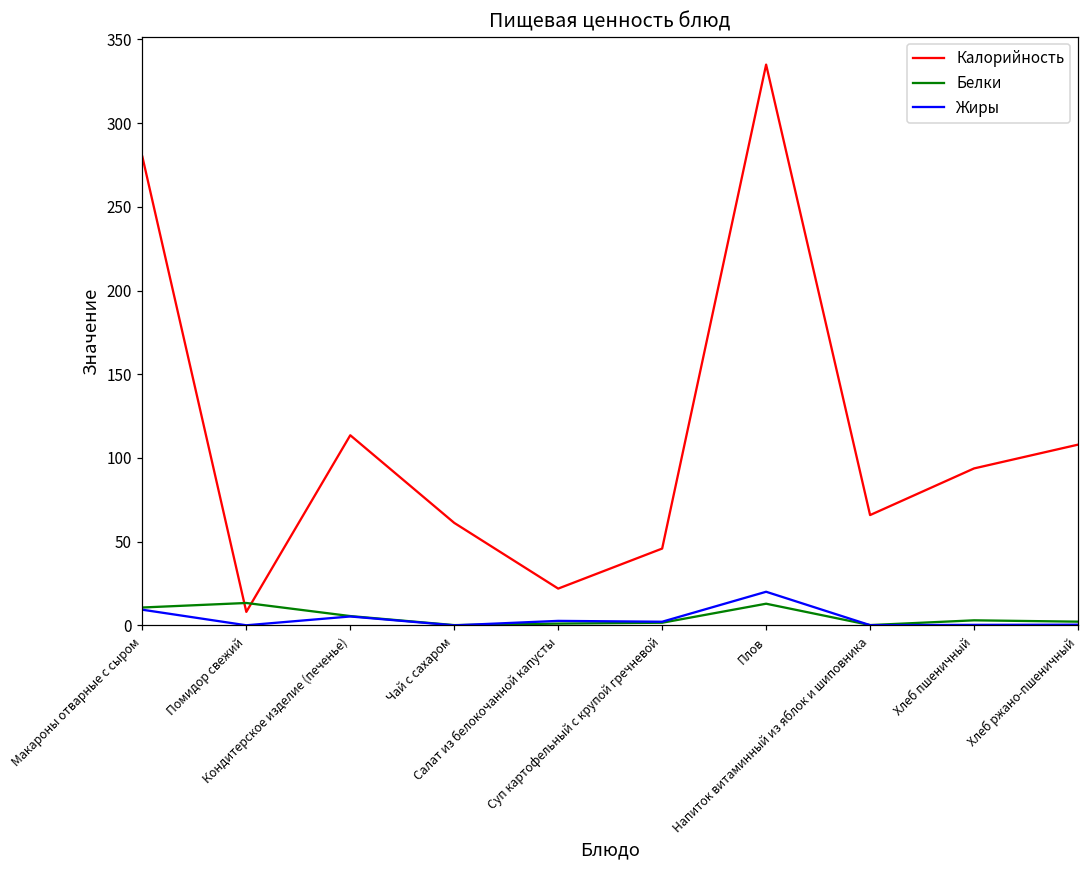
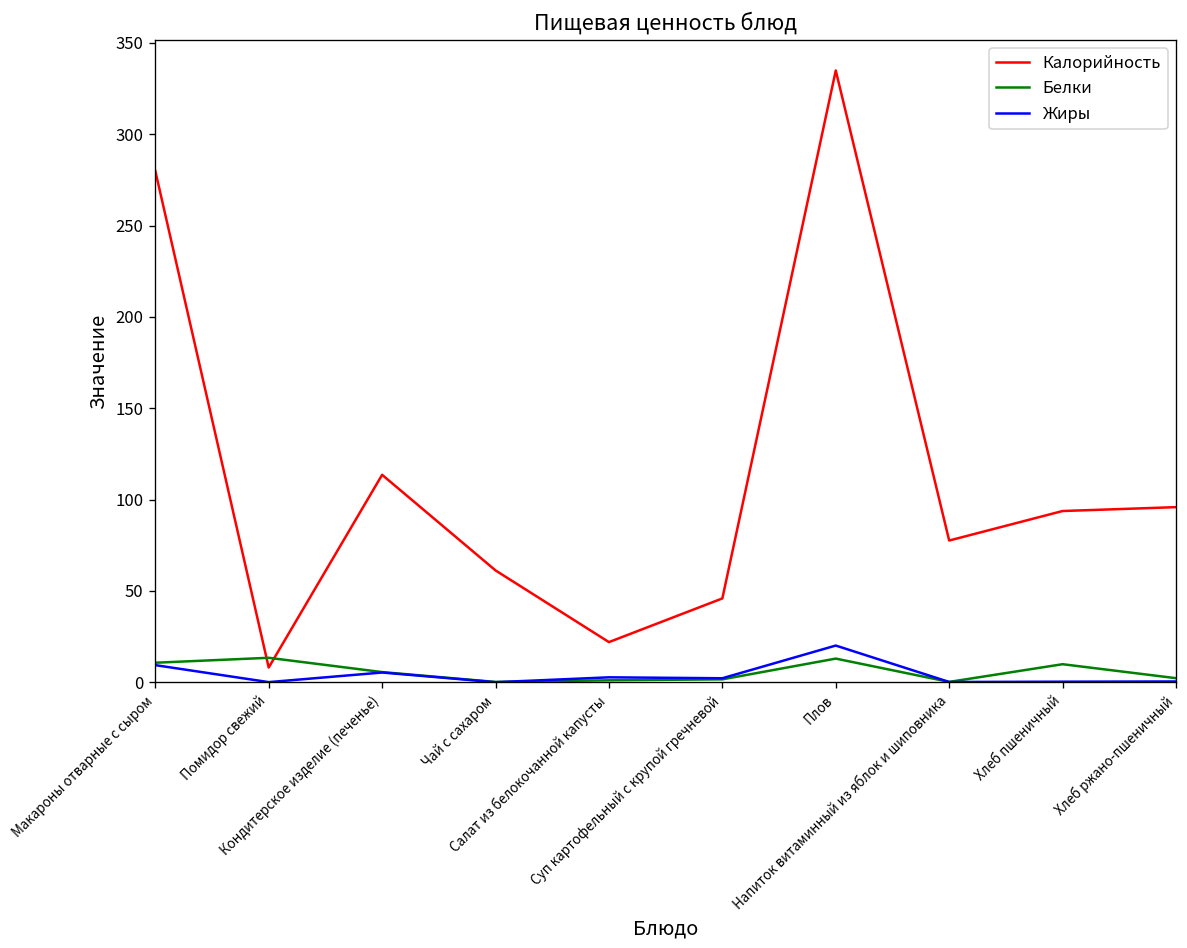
  {
    "Калорийность": {
      "Макароны отварные с сыром": 280,
      "Помидор свежий": 8,
      "Кондитерское изделие (печенье)": 114,
      "Чай с сахаром": 61,
      "Салат из белокочанной капусты": 22,
      "Суп картофельный с крупой гречневой": 46,
      "Плов": 335,
-     "Напиток витаминный из яблок и шиповника": 66,
+     "Напиток витаминный из яблок и шиповника": 78,
      "Хлеб пшеничный": 94,
-     "Хлеб ржано-пшеничный": 108
+     "Хлеб ржано-пшеничный": 96
    },
    "Белки": {
      "Помидор свежий": 13,
      "Плов": 13,
-     "Хлеб пшеничный": 3,
+     "Хлеб пшеничный": 10,
      "Хлеб ржано-пшеничный": 2
    },
    "Жиры": {
      "Помидор свежий": 0,
      "Плов": 20,
      "Хлеб пшеничный": 0,
      "Хлеб ржано-пшеничный": 0
    }
  }
